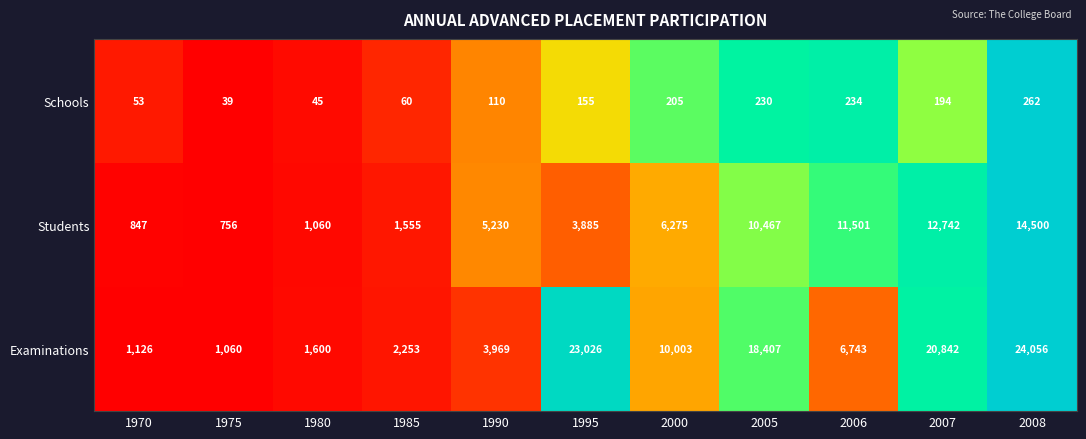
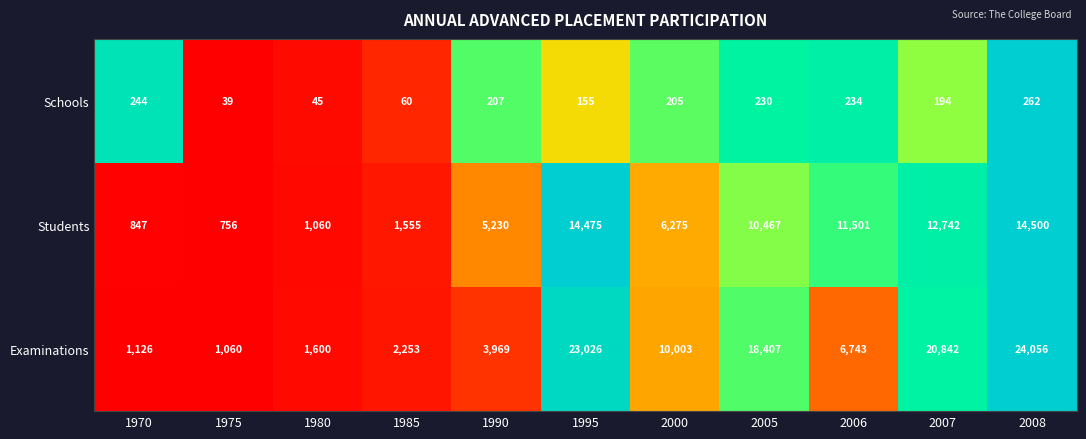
  {
    "Schools": {
-     "1970": "53",
+     "1970": "244",
      "1975": "39",
      "1980": "45",
      "1985": "60",
-     "1990": "110",
+     "1990": "207",
      "1995": "155",
      "2000": "205",
      "2005": "230",
      "2006": "234",
      "2007": "194",
      "2008": "262"
    },
    "Students": {
      "1970": "847",
      "1975": "756",
      "1980": "1,060",
      "1985": "1,555",
      "1990": "5,230",
-     "1995": "3,885",
+     "1995": "14,475",
      "2000": "6,275",
      "2005": "10,467",
      "2006": "11,501",
      "2007": "12,742",
      "2008": "14,500"
    },
    "Examinations": {
      "1970": "1,126",
      "1975": "1,060",
      "1980": "1,600",
      "1985": "2,253",
      "1990": "3,969",
      "1995": "23,026",
      "2000": "10,003",
      "2005": "18,407",
      "2006": "6,743",
      "2007": "20,842",
      "2008": "24,056"
    }
  }
